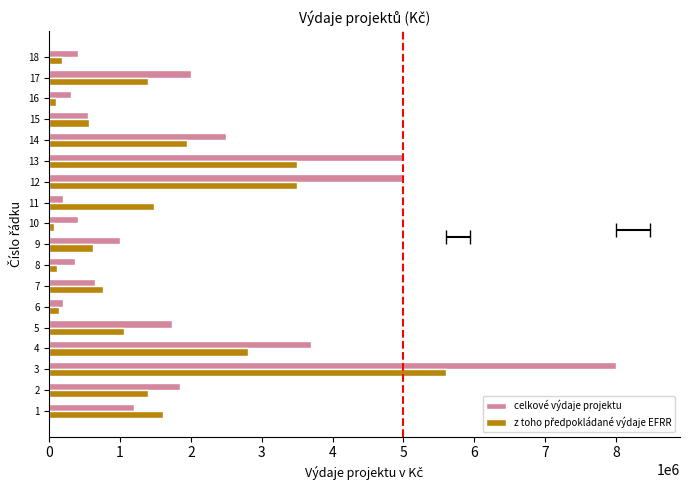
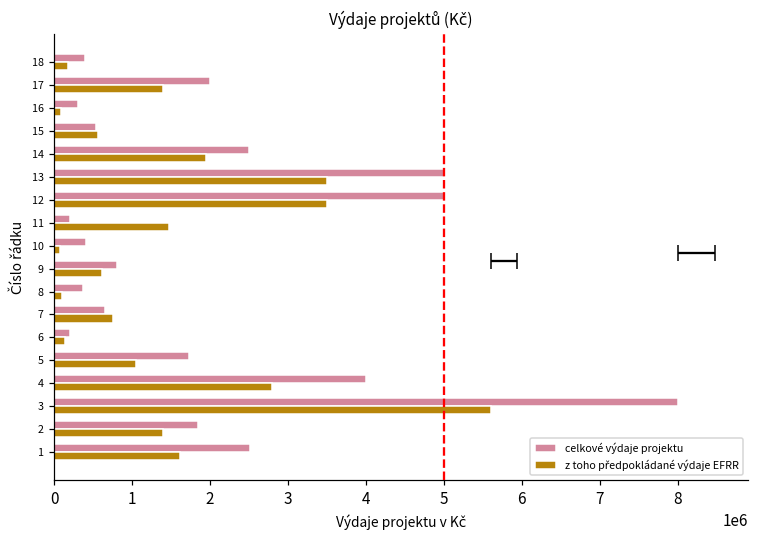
  {
    "celkové výdaje projektu": {
      "18": 400000,
      "17": 2000000,
      "16": 300000,
      "15": 500000,
      "14": 2500000,
      "13": 5000000,
      "12": 5000000,
      "11": 200000,
      "10": 400000,
-     "9": 1000000,
+     "9": 800000,
      "8": 400000,
      "7": 700000,
      "6": 200000,
      "5": 1700000,
-     "4": 3700000,
+     "4": 4000000,
      "3": 8000000,
      "2": 1800000,
-     "1": 1200000
+     "1": 2500000
    },
    "z toho předpokládané výdaje EFRR": {
      "18": 200000,
      "17": 1400000,
      "16": 100000,
      "15": 600000,
      "14": 1900000,
      "13": 3500000,
      "12": 3500000,
      "11": 1500000,
      "10": 100000,
      "9": 600000,
      "8": 100000,
      "7": 800000,
      "6": 100000,
      "5": 1100000,
      "4": 2800000,
      "3": 5600000,
      "2": 1400000,
      "1": 1600000
    }
  }
